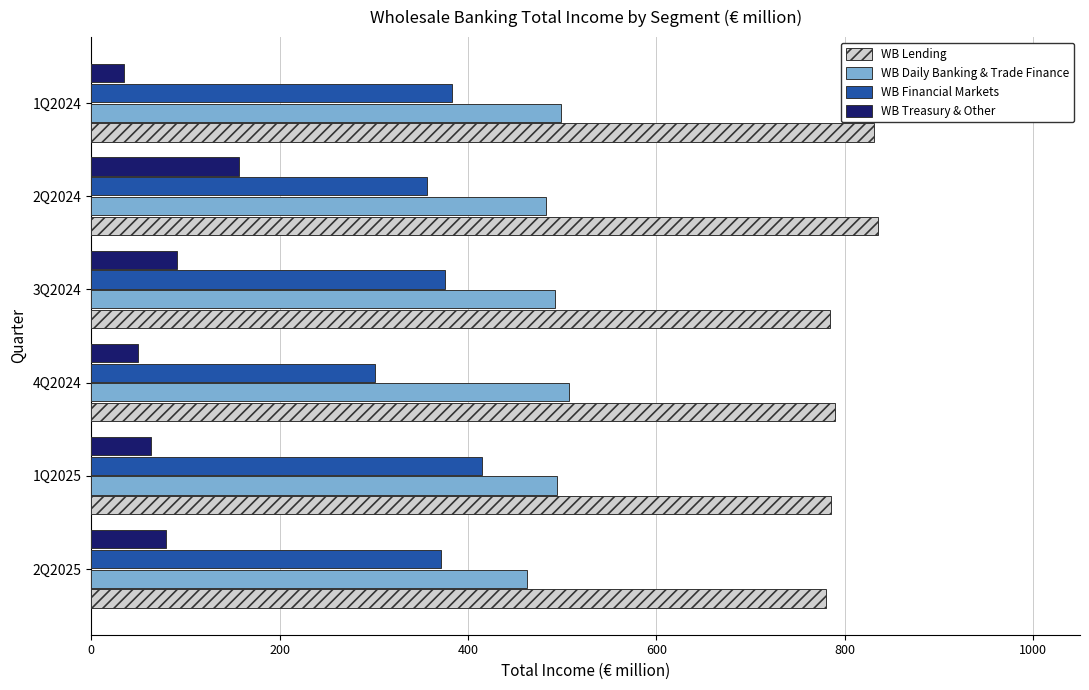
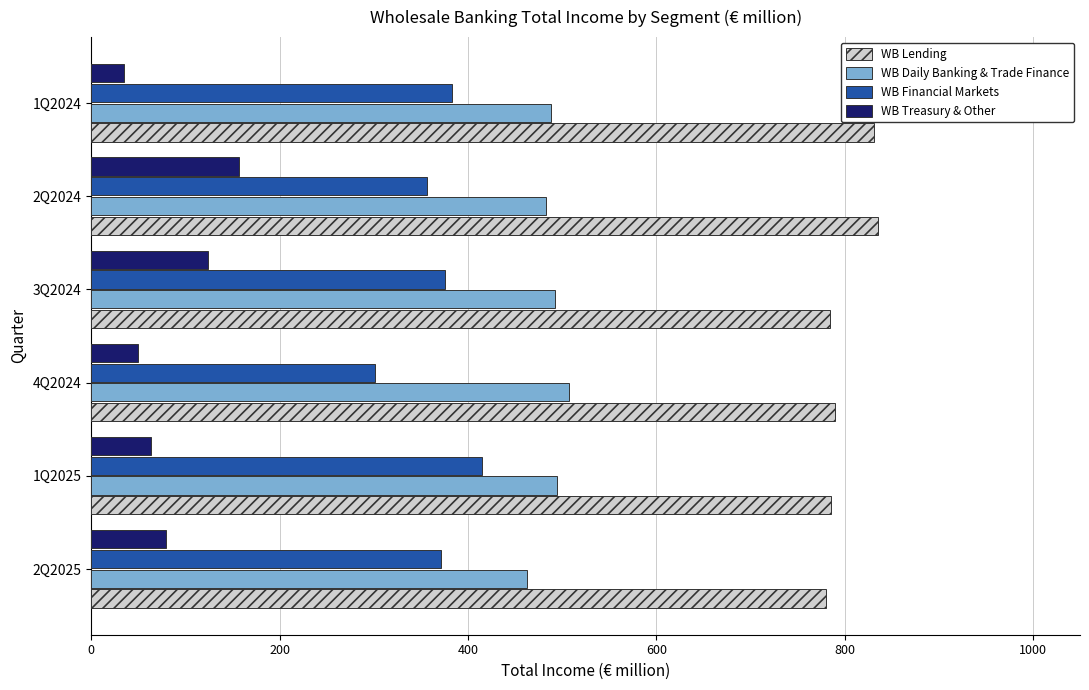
  {
    "WB Lending": {
      "1Q2024": 830,
      "2Q2024": 840,
      "3Q2024": 780,
      "4Q2024": 790,
      "1Q2025": 790,
      "2Q2025": 780
    },
    "WB Daily Banking & Trade Finance": {
-     "1Q2024": 500,
+     "1Q2024": 490,
      "2Q2024": 480,
      "3Q2024": 490,
      "4Q2024": 510,
      "1Q2025": 490,
      "2Q2025": 460
    },
    "WB Financial Markets": {
      "1Q2024": 380,
      "2Q2024": 360,
      "3Q2024": 380,
      "4Q2024": 300,
      "1Q2025": 420,
      "2Q2025": 370
    },
    "WB Treasury & Other": {
      "1Q2024": 30,
      "2Q2024": 160,
-     "3Q2024": 90,
+     "3Q2024": 120,
      "4Q2024": 50,
      "1Q2025": 60,
      "2Q2025": 80
    }
  }
